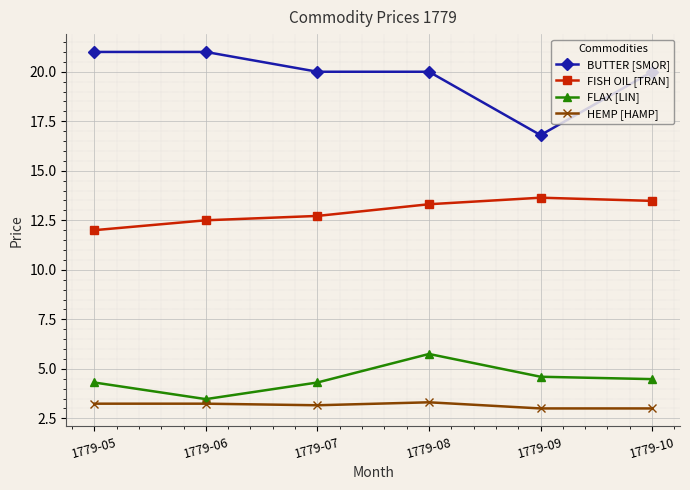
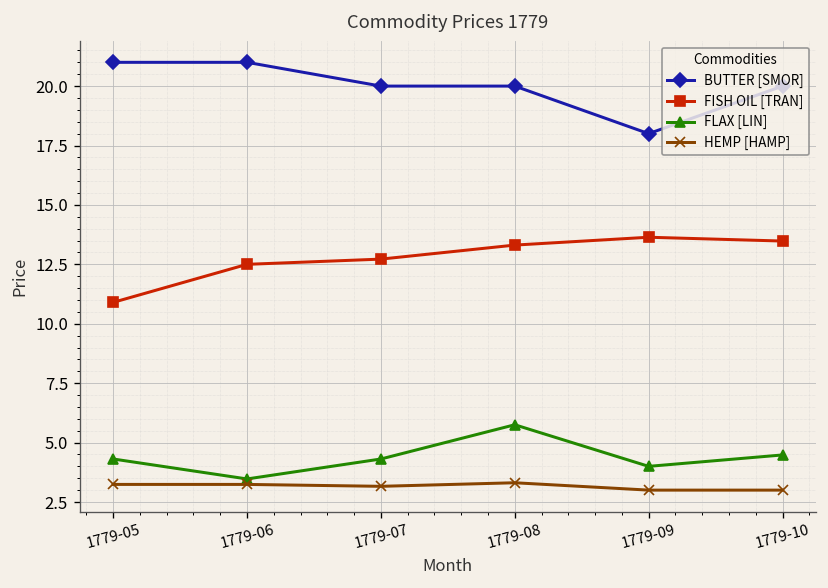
  {
    "BUTTER [SMOR]": {
      "1779-05": 21.0,
      "1779-06": 21.0,
      "1779-07": 20.0,
      "1779-08": 20.0,
-     "1779-09": 16.8
+     "1779-09": 18.0
    },
    "FISH OIL [TRAN]": {
-     "1779-05": 12.0,
+     "1779-05": 10.9,
      "1779-06": 12.5,
      "1779-07": 12.7,
      "1779-08": 13.3,
      "1779-09": 13.6,
      "1779-10": 13.5
    },
    "FLAX [LIN]": {
      "1779-05": 4.3,
      "1779-06": 3.5,
      "1779-07": 4.3,
      "1779-08": 5.8,
-     "1779-09": 4.6,
+     "1779-09": 4.0,
      "1779-10": 4.5
    },
    "HEMP [HAMP]": {
      "1779-05": 3.2,
      "1779-06": 3.2,
      "1779-07": 3.2,
      "1779-08": 3.3,
      "1779-09": 3.0,
      "1779-10": 3.0
    }
  }
